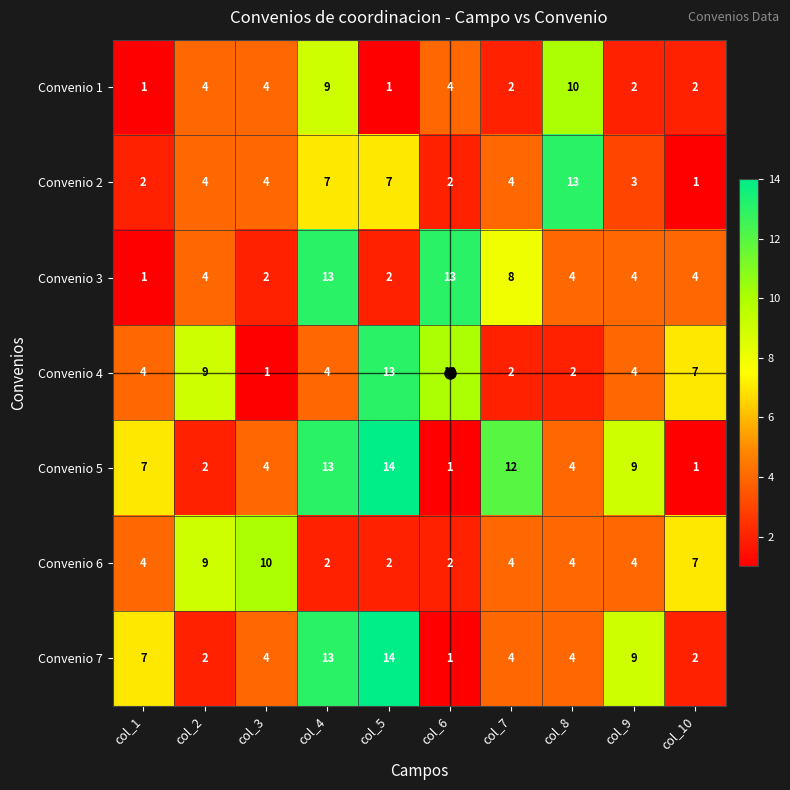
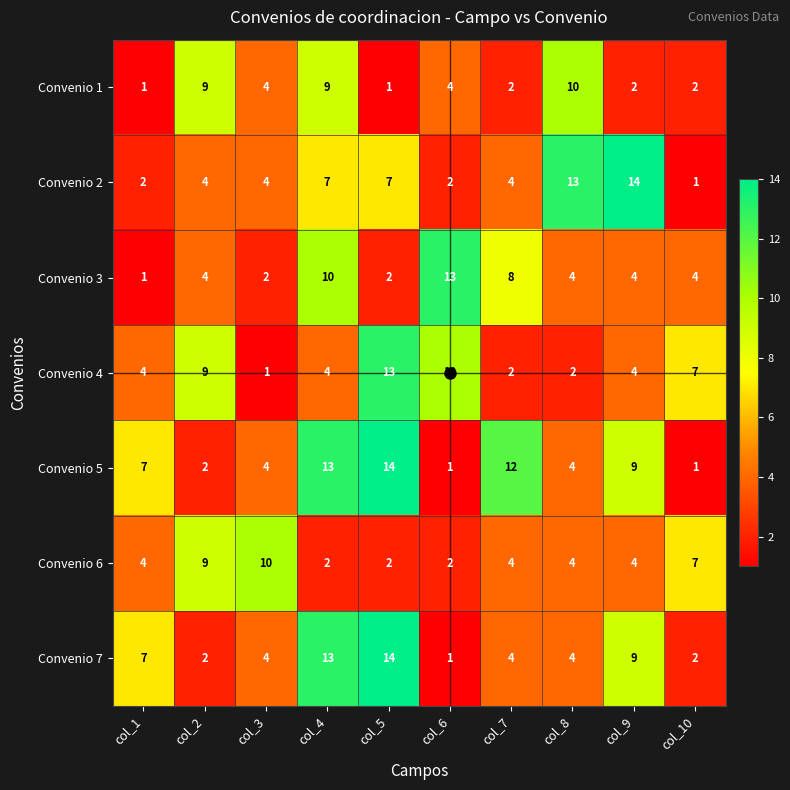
  {
    "Convenio 1": {
      "col_1": 1,
-     "col_2": 4,
+     "col_2": 9,
      "col_3": 4,
      "col_4": 9,
      "col_5": 1,
      "col_6": 4,
      "col_7": 2,
      "col_8": 10,
      "col_9": 2,
      "col_10": 2
    },
    "Convenio 2": {
      "col_1": 2,
      "col_2": 4,
      "col_3": 4,
      "col_4": 7,
      "col_5": 7,
      "col_6": 2,
      "col_7": 4,
      "col_8": 13,
-     "col_9": 3,
+     "col_9": 14,
      "col_10": 1
    },
    "Convenio 3": {
      "col_1": 1,
      "col_2": 4,
      "col_3": 2,
-     "col_4": 13,
+     "col_4": 10,
      "col_5": 2,
      "col_6": 13,
      "col_7": 8,
      "col_8": 4,
      "col_9": 4,
      "col_10": 4
    },
    "Convenio 4": {
      "col_1": 4,
      "col_2": 9,
      "col_3": 1,
      "col_4": 4,
      "col_5": 13,
      "col_7": 2,
      "col_8": 2,
      "col_9": 4,
      "col_10": 7
    },
    "Convenio 5": {
      "col_1": 7,
      "col_2": 2,
      "col_3": 4,
      "col_4": 13,
      "col_5": 14,
      "col_6": 1,
      "col_7": 12,
      "col_8": 4,
      "col_9": 9,
      "col_10": 1
    },
    "Convenio 6": {
      "col_1": 4,
      "col_2": 9,
      "col_3": 10,
      "col_4": 2,
      "col_5": 2,
      "col_6": 2,
      "col_7": 4,
      "col_8": 4,
      "col_9": 4,
      "col_10": 7
    },
    "Convenio 7": {
      "col_1": 7,
      "col_2": 2,
      "col_3": 4,
      "col_4": 13,
      "col_5": 14,
      "col_6": 1,
      "col_7": 4,
      "col_8": 4,
      "col_9": 9,
      "col_10": 2
    }
  }
